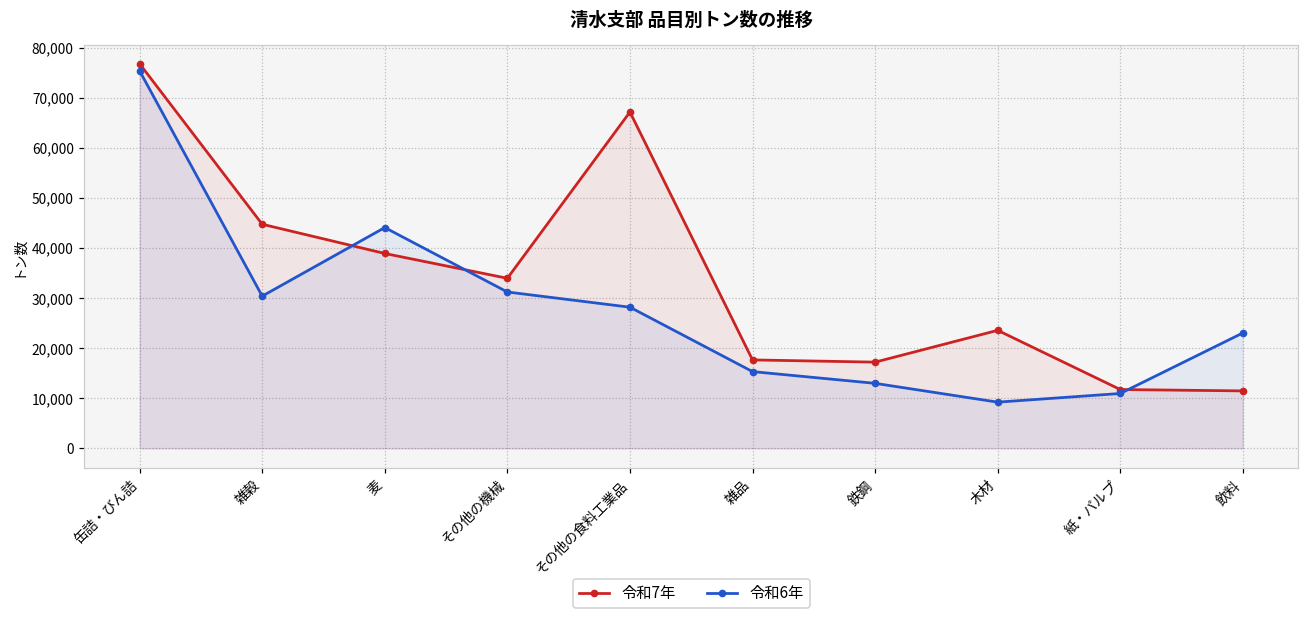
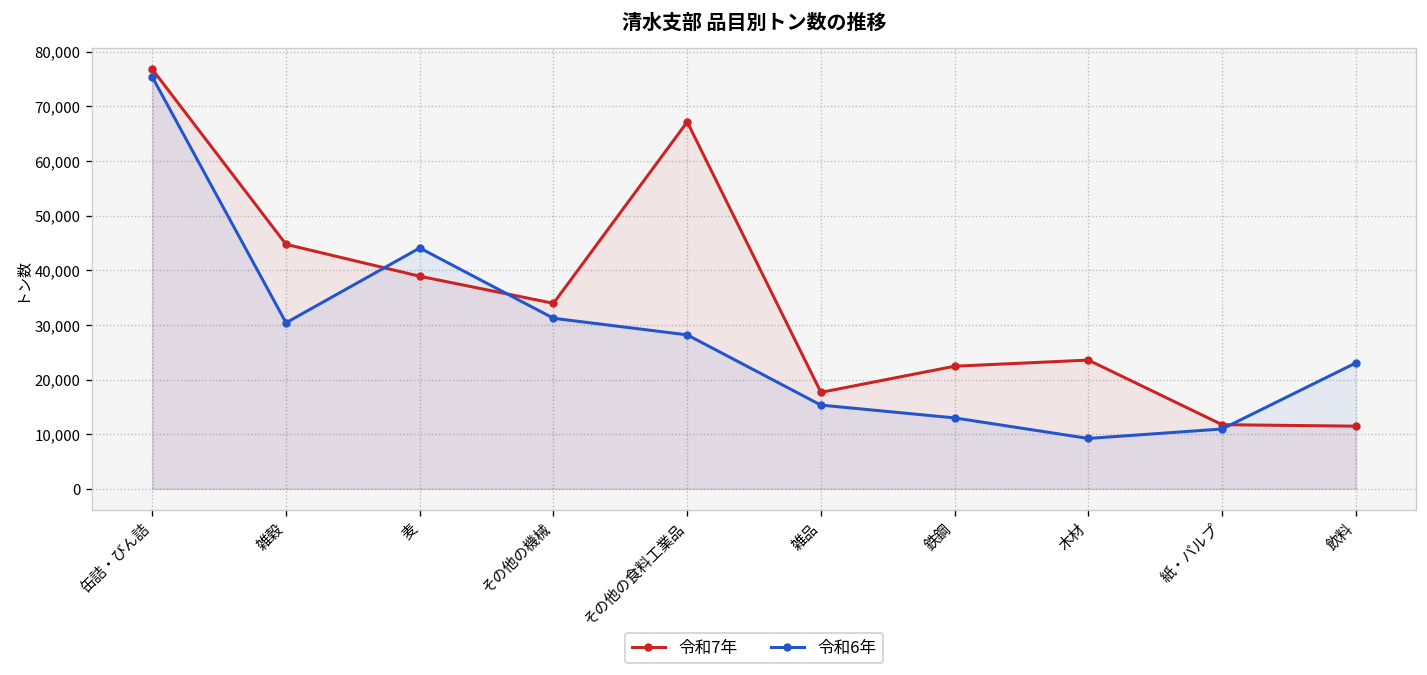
  {
    "令和7年": {
      "缶詰・びん詰": "77,000",
      "雑穀": "45,000",
      "麦": "39,000",
      "その他の機械": "34,000",
      "その他の食料工業品": "67,000",
      "雑品": "18,000",
-     "鉄鋼": "17,000",
+     "鉄鋼": "22,000",
      "木材": "24,000",
      "紙・パルプ": "12,000",
      "飲料": "11,000"
    },
    "令和6年": {
      "缶詰・びん詰": "75,000",
      "雑穀": "30,000",
      "麦": "44,000",
      "その他の機械": "31,000",
      "その他の食料工業品": "28,000",
      "雑品": "15,000",
      "鉄鋼": "13,000",
      "木材": "9,000",
      "紙・パルプ": "11,000",
      "飲料": "23,000"
    }
  }
